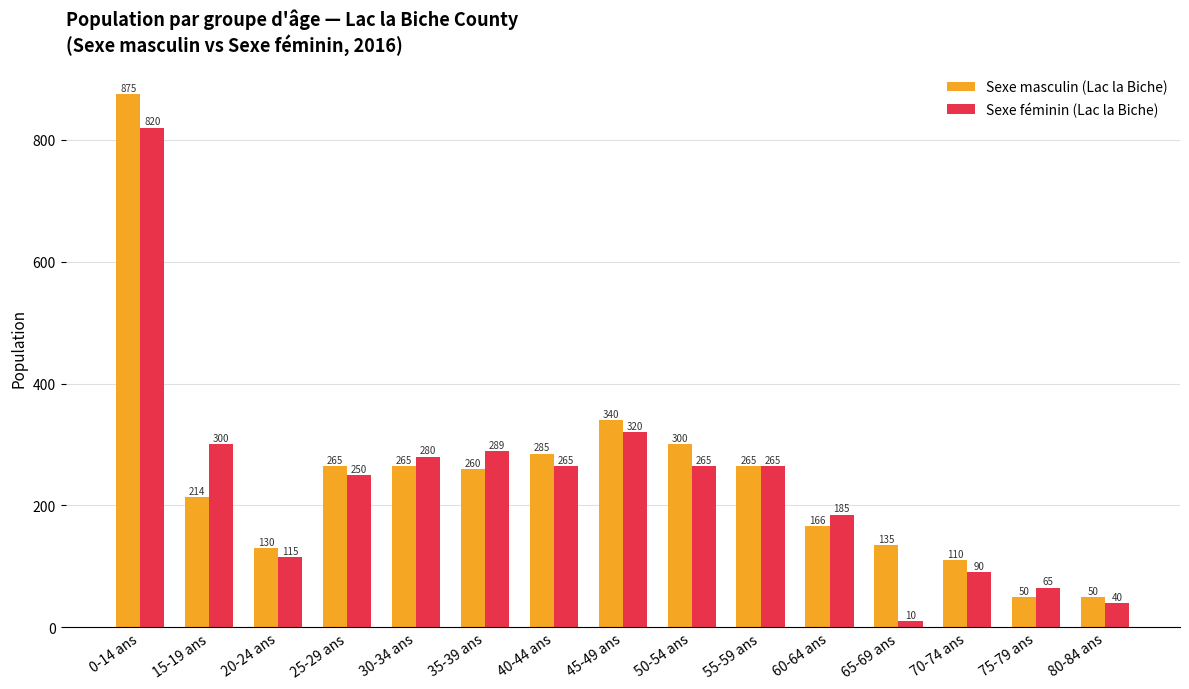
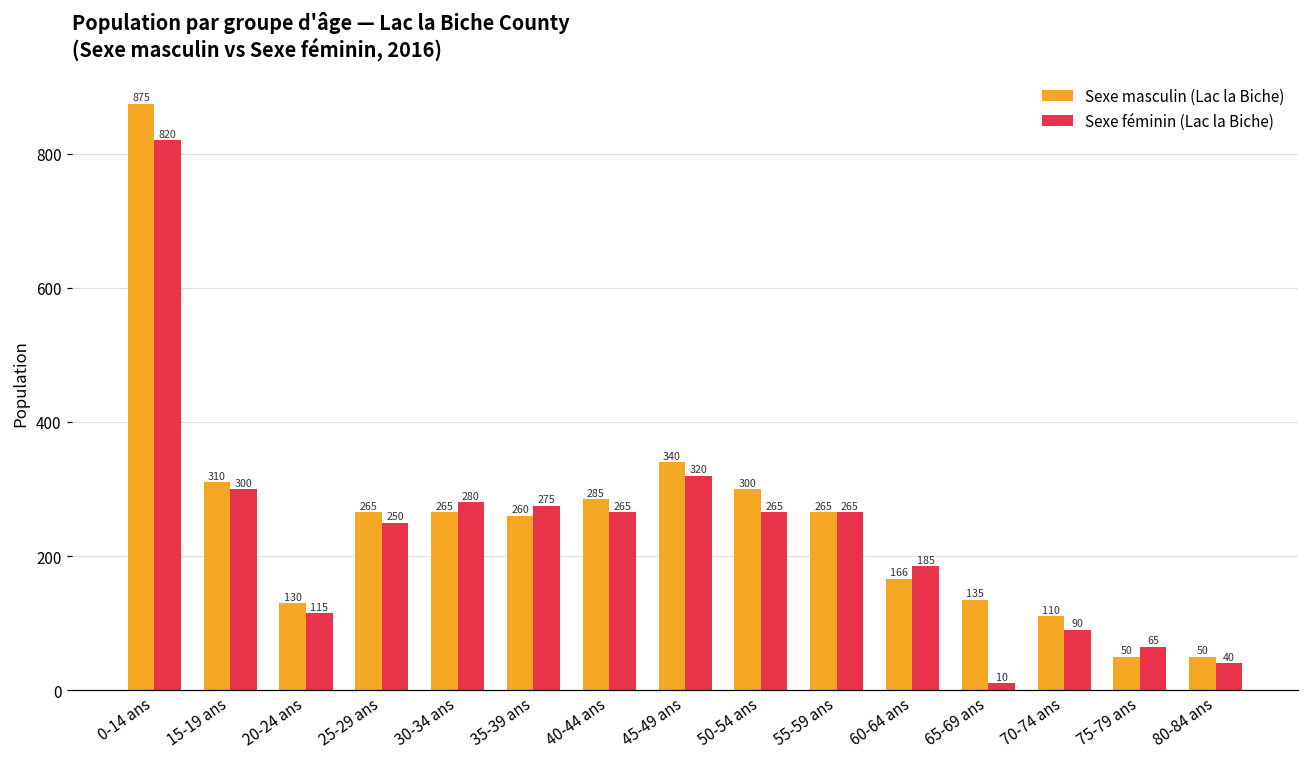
  {
    "Sexe masculin (Lac la Biche)": {
      "0-14 ans": 875,
-     "15-19 ans": 214,
+     "15-19 ans": 310,
      "20-24 ans": 130,
      "25-29 ans": 265,
      "30-34 ans": 265,
      "35-39 ans": 260,
      "40-44 ans": 285,
      "45-49 ans": 340,
      "50-54 ans": 300,
      "55-59 ans": 265,
      "60-64 ans": 166,
      "65-69 ans": 135,
      "70-74 ans": 110,
      "75-79 ans": 50,
      "80-84 ans": 50
    },
    "Sexe féminin (Lac la Biche)": {
      "0-14 ans": 820,
      "15-19 ans": 300,
      "20-24 ans": 115,
      "25-29 ans": 250,
      "30-34 ans": 280,
-     "35-39 ans": 289,
+     "35-39 ans": 275,
      "40-44 ans": 265,
      "45-49 ans": 320,
      "50-54 ans": 265,
      "55-59 ans": 265,
      "60-64 ans": 185,
      "65-69 ans": 10,
      "70-74 ans": 90,
      "75-79 ans": 65,
      "80-84 ans": 40
    }
  }
